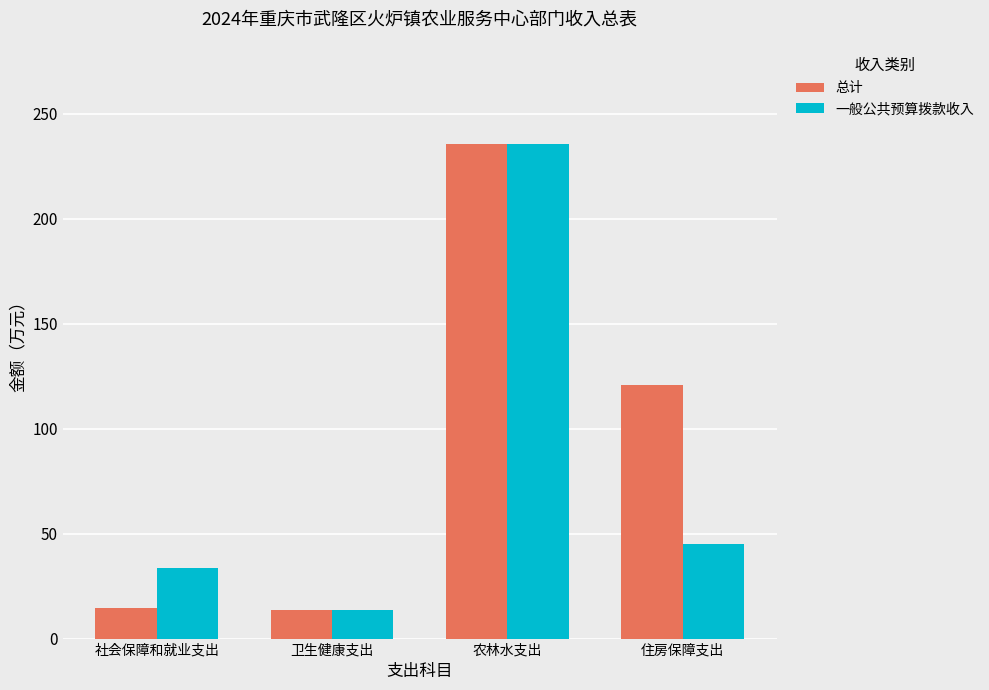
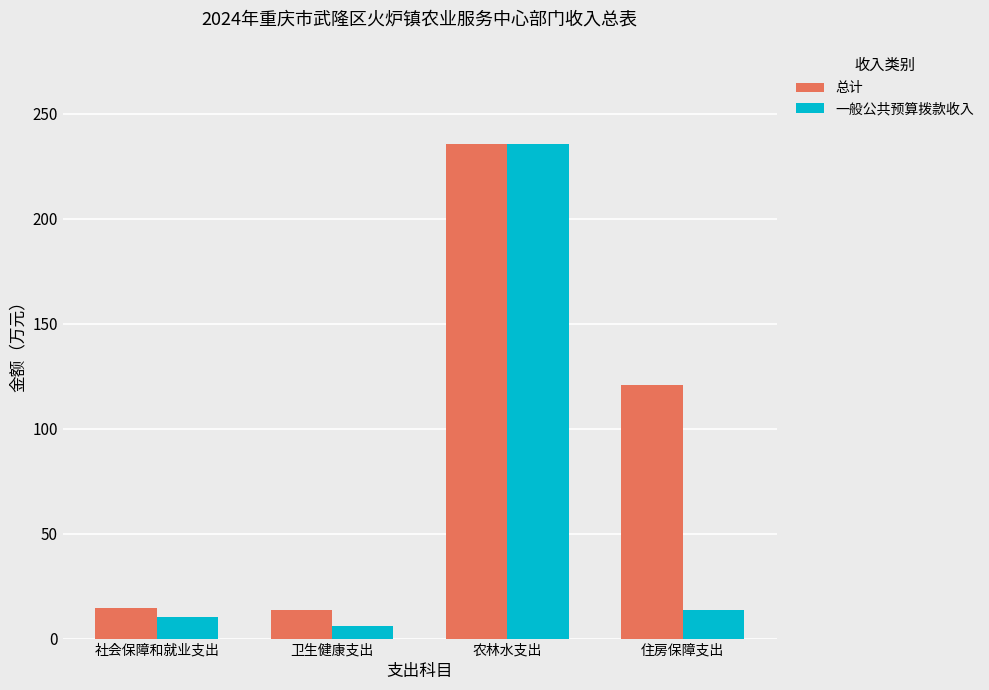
  {
    "总计": {
      "社会保障和就业支出": 14,
      "卫生健康支出": 14,
      "农林水支出": 236,
      "住房保障支出": 121
    },
    "一般公共预算拨款收入": {
-     "社会保障和就业支出": 34,
-     "卫生健康支出": 14,
+     "社会保障和就业支出": 10,
+     "卫生健康支出": 6,
      "农林水支出": 236,
-     "住房保障支出": 45
+     "住房保障支出": 14
    }
  }
